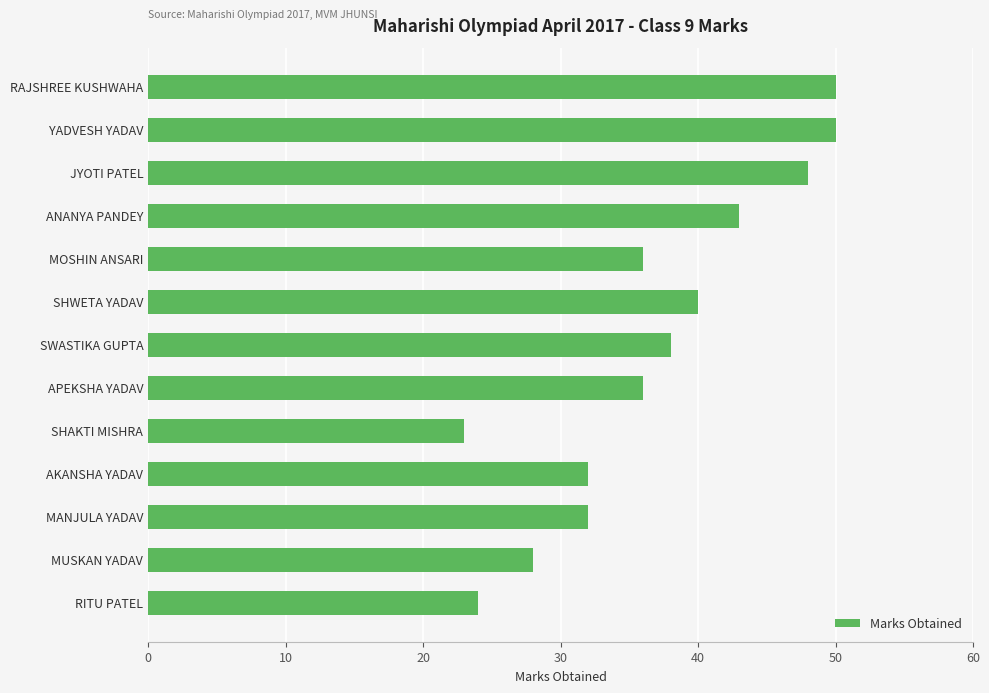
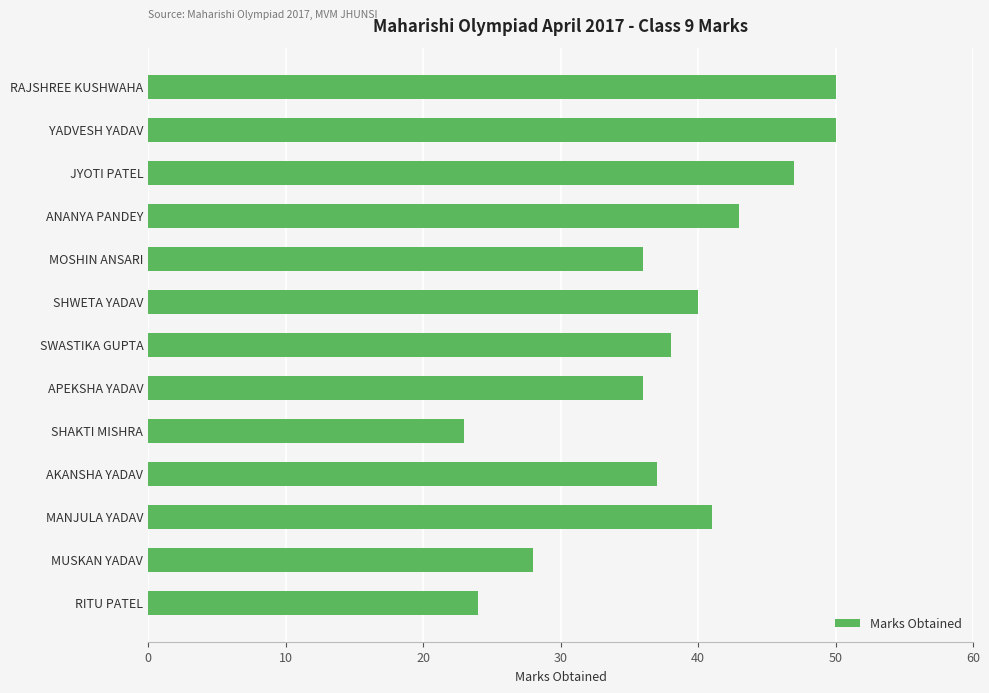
  {
    "RAJSHREE KUSHWAHA": 50,
    "YADVESH YADAV": 50,
-   "JYOTI PATEL": 48,
+   "JYOTI PATEL": 47,
    "ANANYA PANDEY": 43,
    "MOSHIN ANSARI": 36,
    "SHWETA YADAV": 40,
    "SWASTIKA GUPTA": 38,
    "APEKSHA YADAV": 36,
    "SHAKTI MISHRA": 23,
-   "AKANSHA YADAV": 32,
-   "MANJULA YADAV": 32,
+   "AKANSHA YADAV": 37,
+   "MANJULA YADAV": 41,
    "MUSKAN YADAV": 28,
    "RITU PATEL": 24
  }
